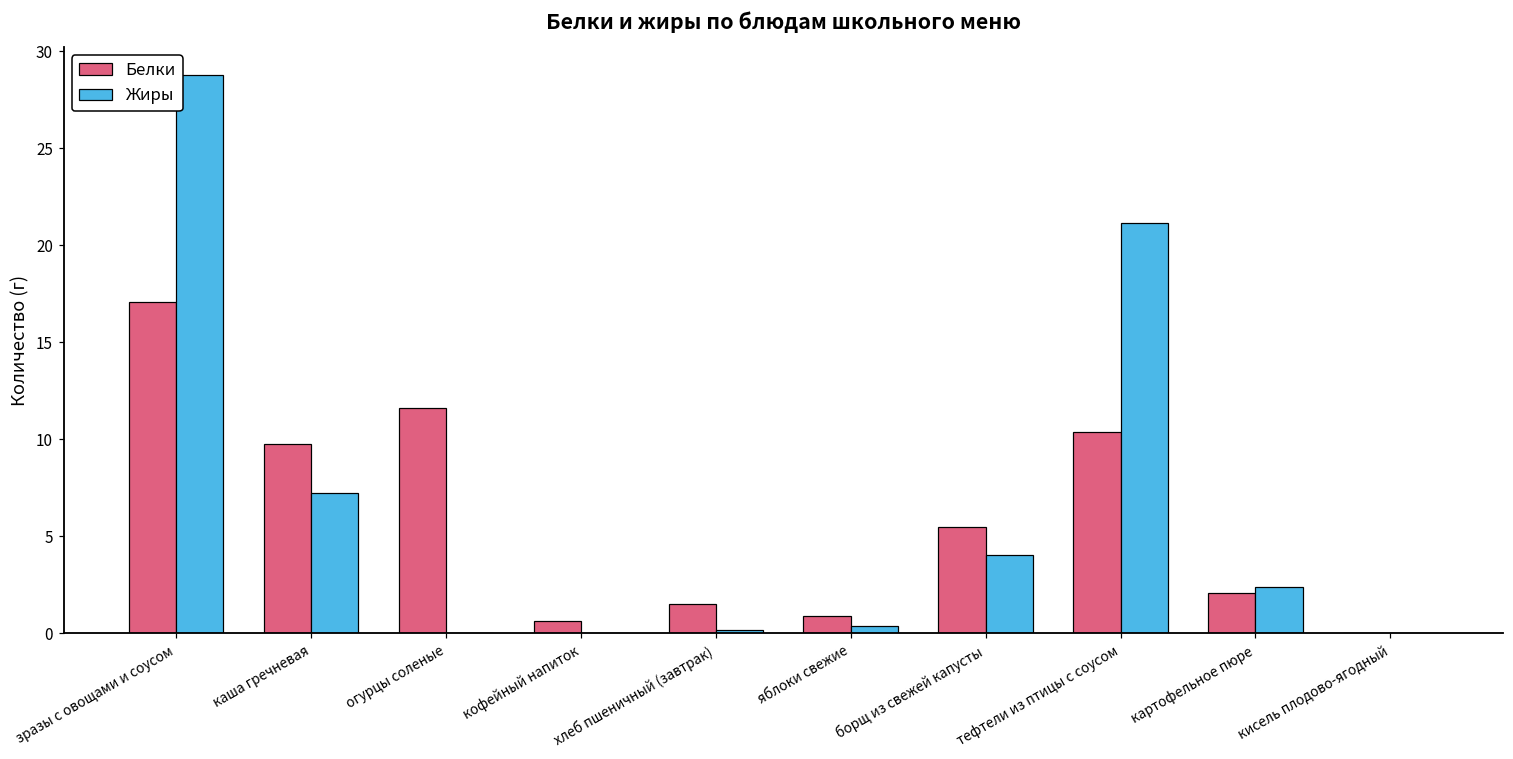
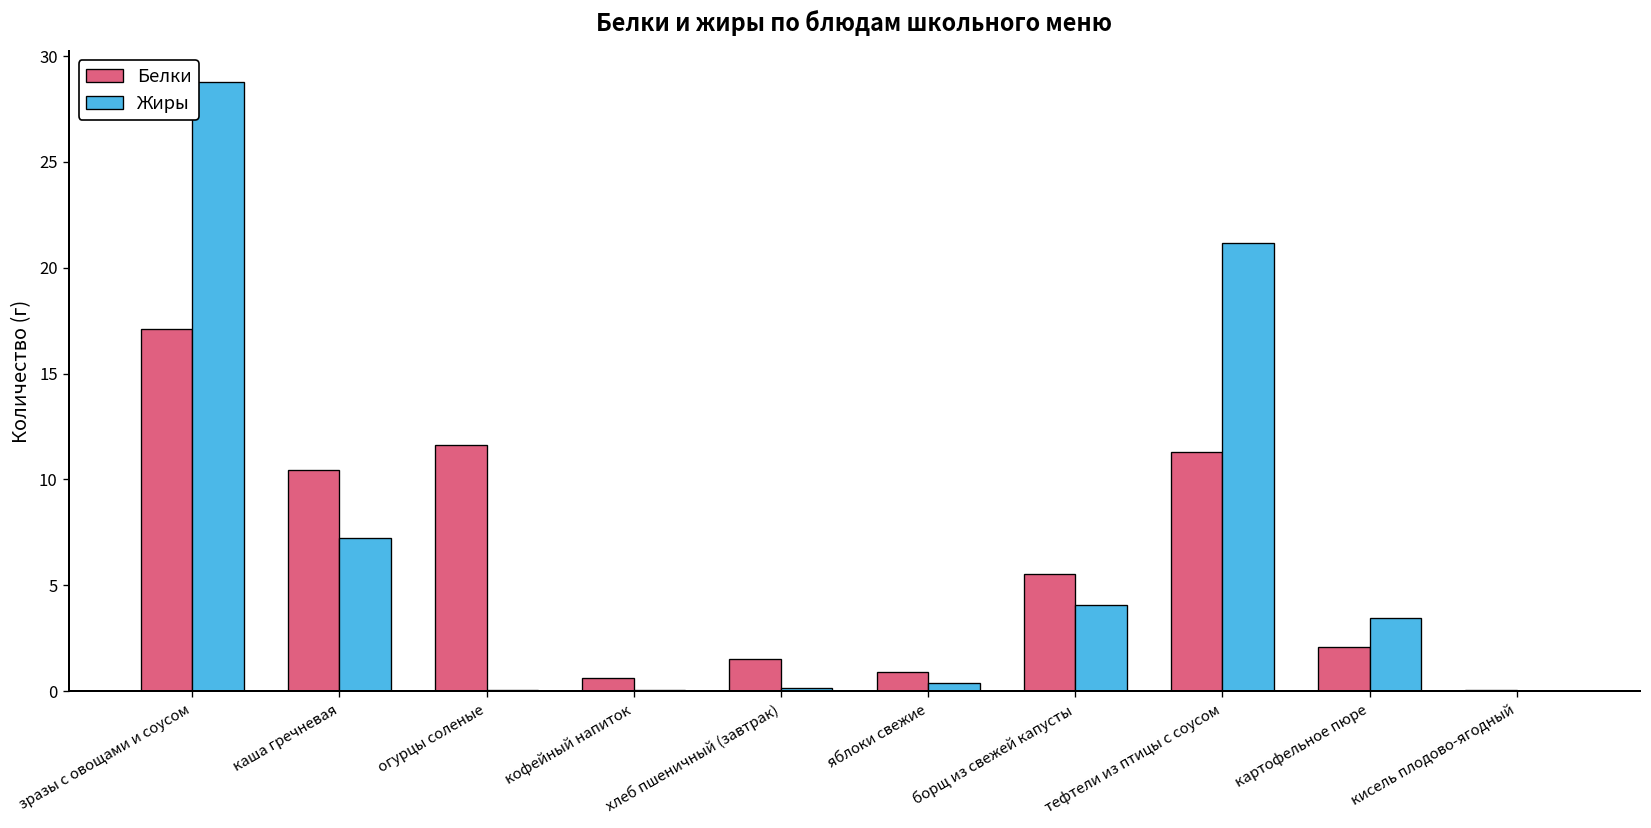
  {
    "Белки": {
      "зразы с овощами и соусом": 17.1,
-     "каша гречневая": 9.8,
+     "каша гречневая": 10.5,
      "огурцы соленые": 11.6,
      "кофейный напиток": 0.6,
      "хлеб пшеничный (завтрак)": 1.5,
      "яблоки свежие": 0.9,
      "борщ из свежей капусты": 5.5,
-     "тефтели из птицы с соусом": 10.4,
+     "тефтели из птицы с соусом": 11.3,
      "картофельное пюре": 2.1
    },
    "Жиры": {
      "зразы с овощами и соусом": 28.8,
      "каша гречневая": 7.2,
      "хлеб пшеничный (завтрак)": 0.2,
      "яблоки свежие": 0.4,
      "борщ из свежей капусты": 4.1,
      "тефтели из птицы с соусом": 21.2,
-     "картофельное пюре": 2.4,
+     "картофельное пюре": 3.4,
      "кисель плодово-ягодный": 0.0
    }
  }
